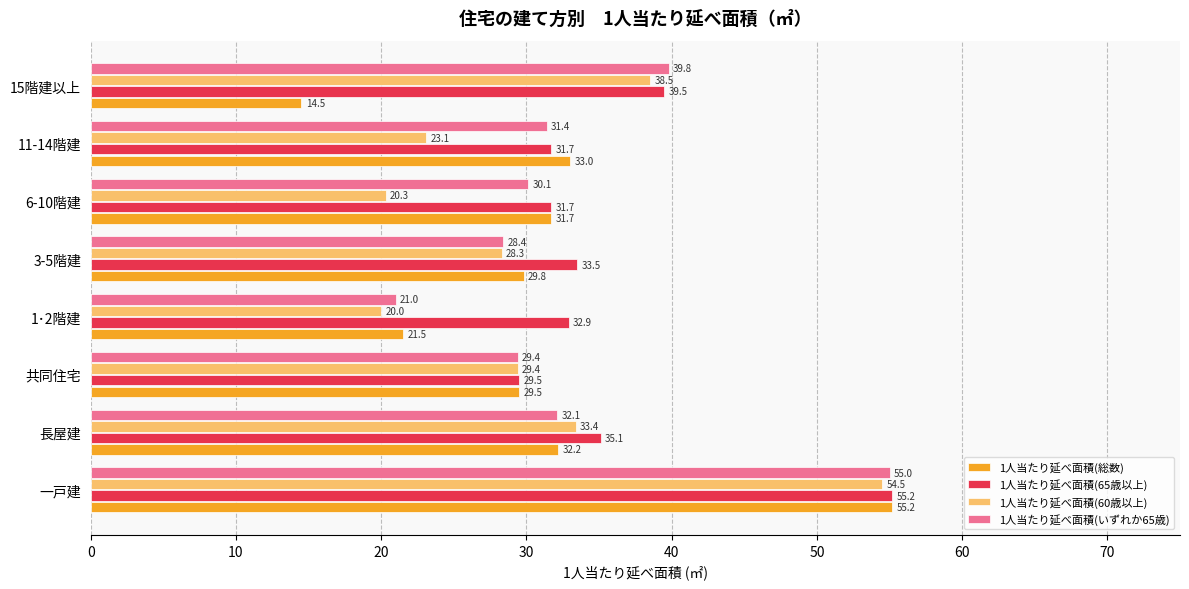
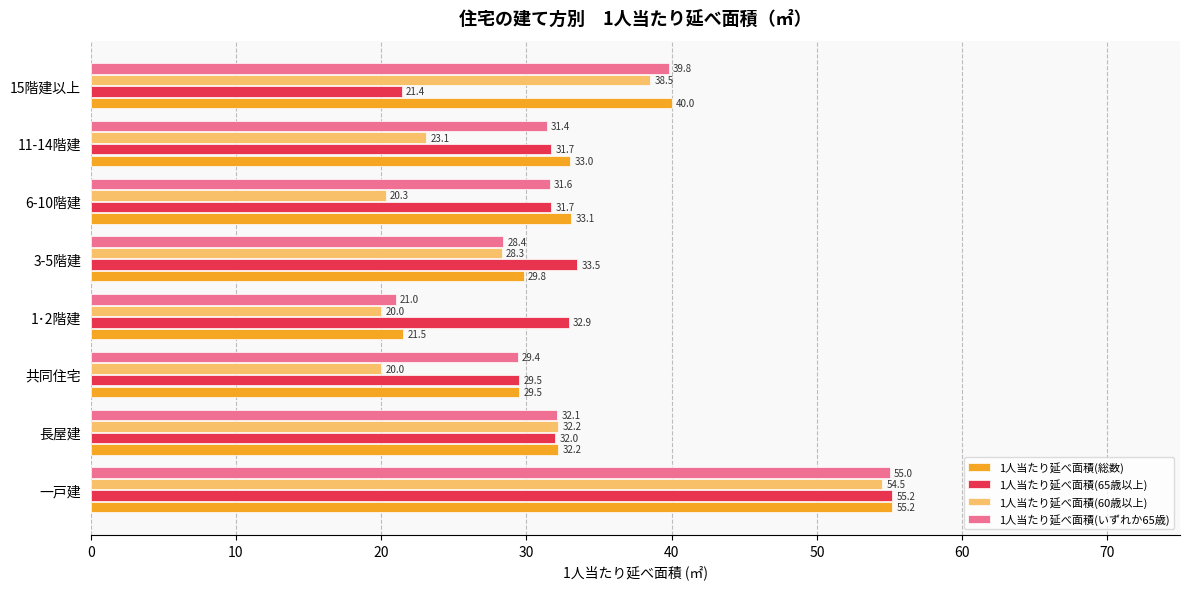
  {
    "1人当たり延べ面積(総数)": {
-     "15階建以上": 14.5,
+     "15階建以上": 40.0,
      "11-14階建": 33.0,
-     "6-10階建": 31.7,
+     "6-10階建": 33.1,
      "3-5階建": 29.8,
      "1･2階建": 21.5,
      "共同住宅": 29.5,
      "長屋建": 32.2,
      "一戸建": 55.2
    },
    "1人当たり延べ面積(65歳以上)": {
-     "15階建以上": 39.5,
+     "15階建以上": 21.4,
      "11-14階建": 31.7,
      "6-10階建": 31.7,
      "3-5階建": 33.5,
      "1･2階建": 32.9,
      "共同住宅": 29.5,
-     "長屋建": 35.1,
+     "長屋建": 32.0,
      "一戸建": 55.2
    },
    "1人当たり延べ面積(60歳以上)": {
      "15階建以上": 38.5,
      "11-14階建": 23.1,
      "6-10階建": 20.3,
      "3-5階建": 28.3,
      "1･2階建": 20.0,
-     "共同住宅": 29.4,
-     "長屋建": 33.4,
+     "共同住宅": 20.0,
+     "長屋建": 32.2,
      "一戸建": 54.5
    },
    "1人当たり延べ面積(いずれか65歳)": {
      "15階建以上": 39.8,
      "11-14階建": 31.4,
-     "6-10階建": 30.1,
+     "6-10階建": 31.6,
      "3-5階建": 28.4,
      "1･2階建": 21.0,
      "共同住宅": 29.4,
      "長屋建": 32.1,
      "一戸建": 55.0
    }
  }
